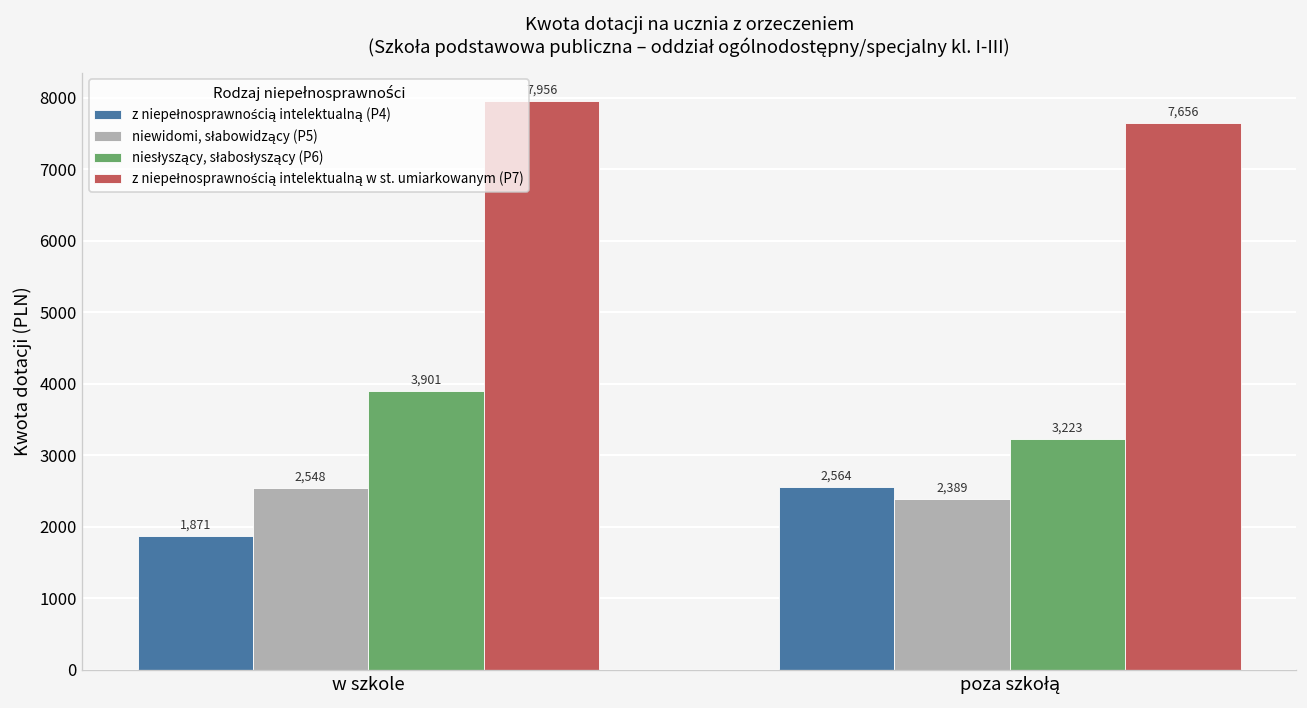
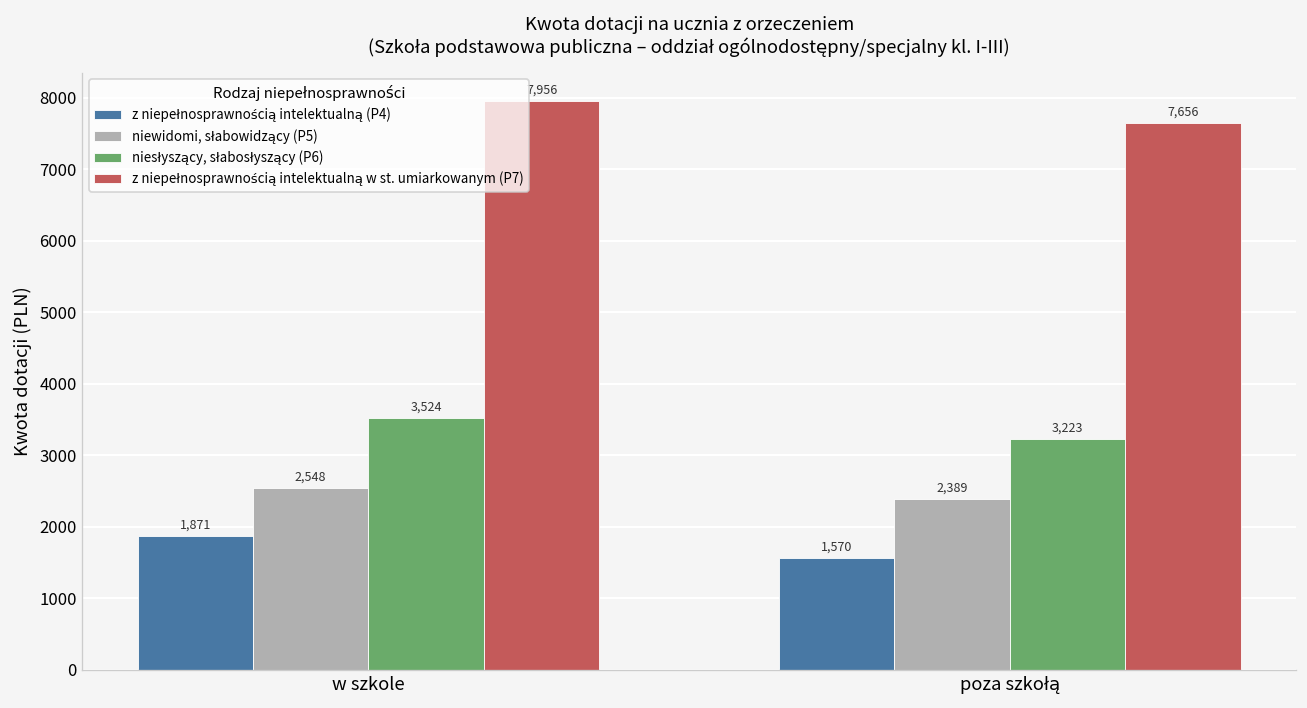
  {
    "z niepełnosprawnością intelektualną (P4)": {
      "w szkole": "1,871",
-     "poza szkołą": "2,564"
+     "poza szkołą": "1,570"
    },
    "niewidomi, słabowidzący (P5)": {
      "w szkole": "2,548",
      "poza szkołą": "2,389"
    },
    "niesłyszący, słabosłyszący (P6)": {
-     "w szkole": "3,901",
+     "w szkole": "3,524",
      "poza szkołą": "3,223"
    },
    "z niepełnosprawnością intelektualną w st. umiarkowanym (P7)": {
      "poza szkołą": "7,656"
    }
  }
